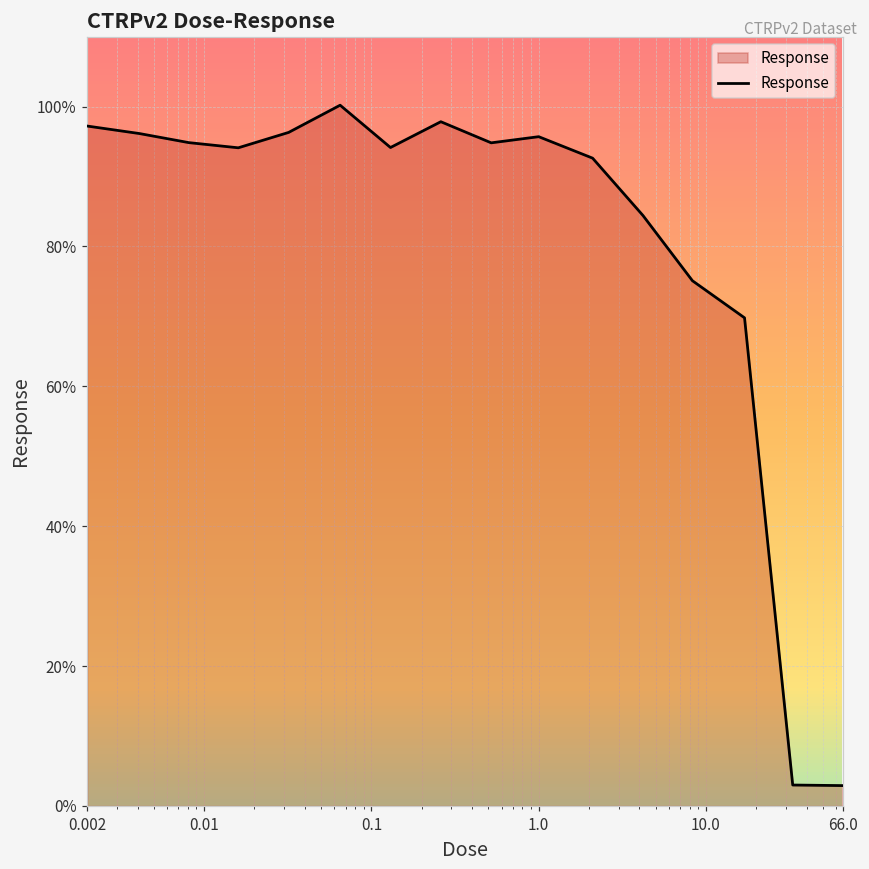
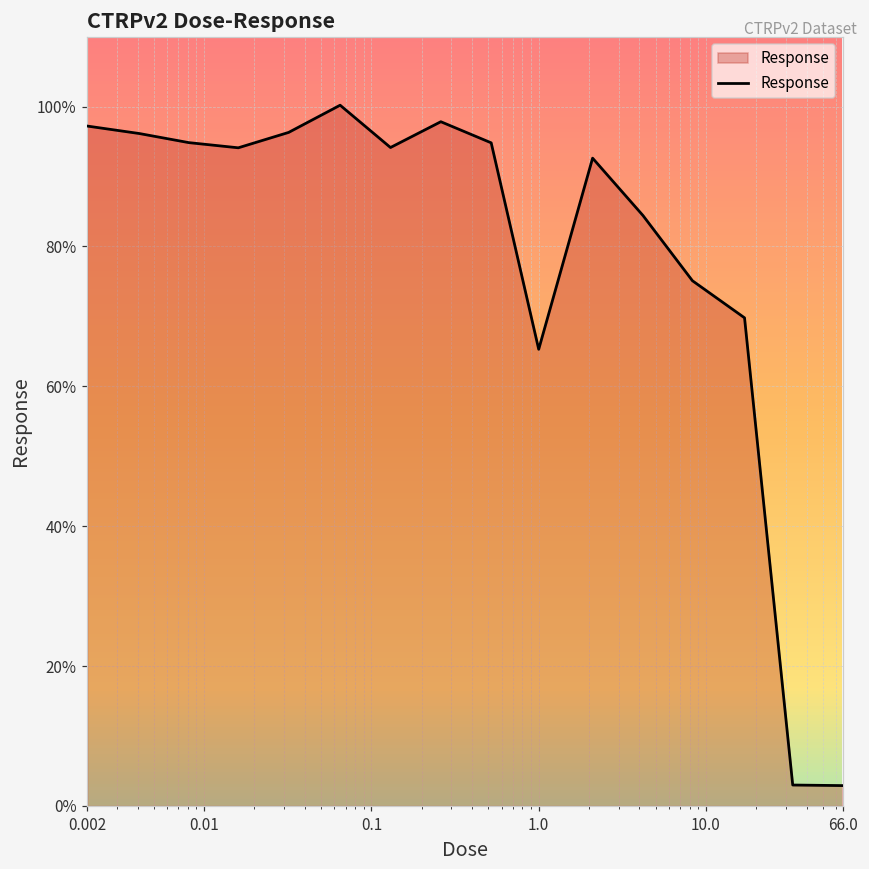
  {
    "0.002": "97%",
-   "1.0": "96%",
+   "1.0": "65%",
    "66.0": "3%"
  }
